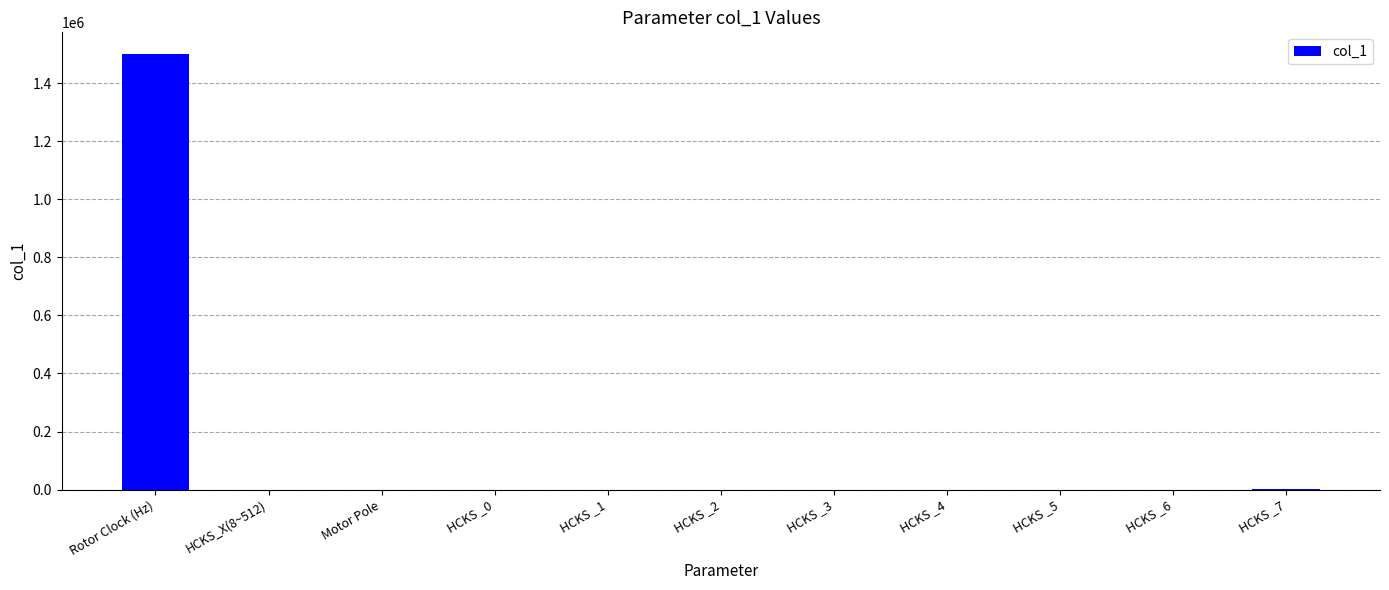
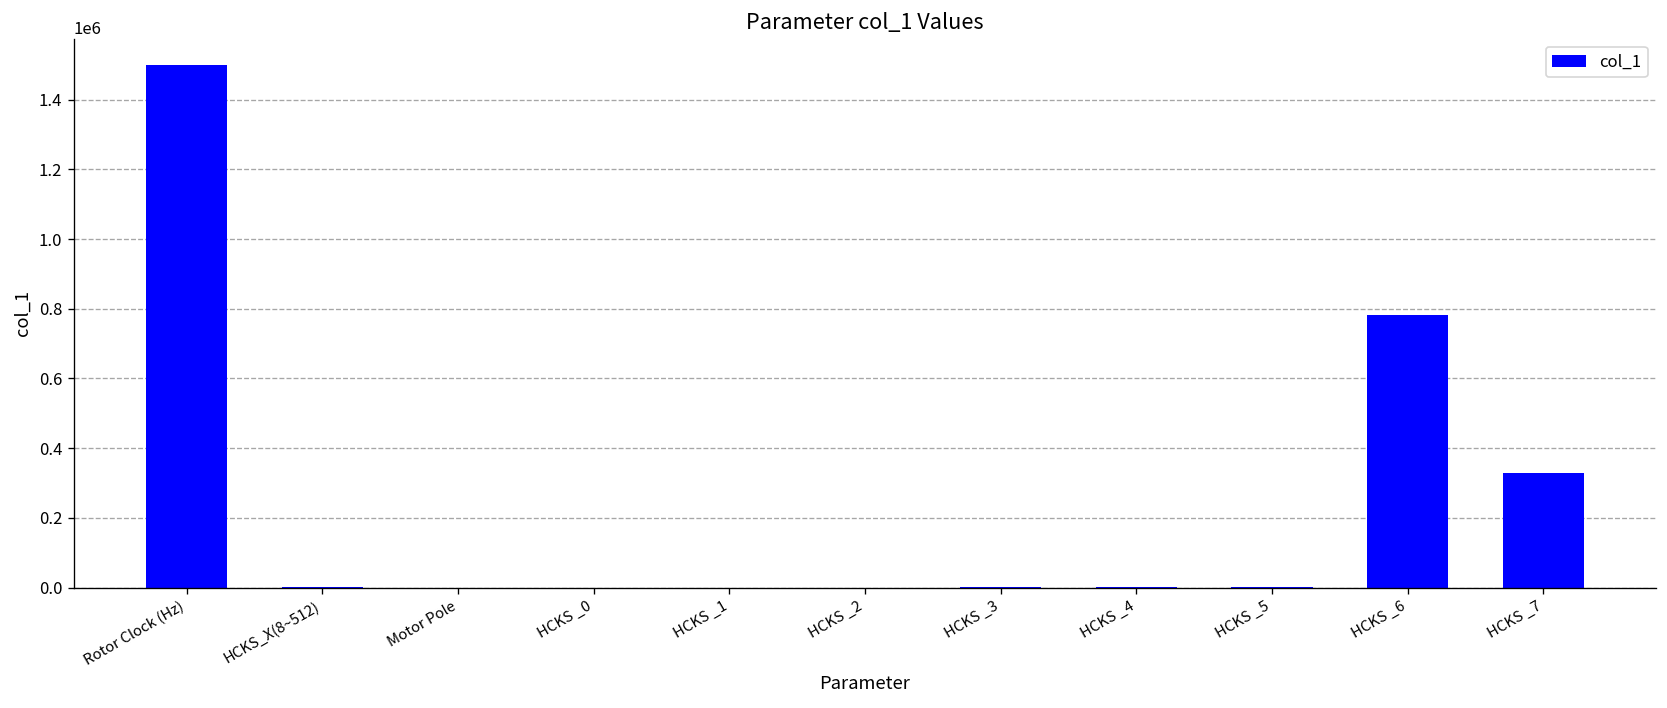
  {
    "Rotor Clock (Hz)": 1500000,
-   "HCKS _6": 0,
-   "HCKS _7": 0
+   "HCKS _6": 780000,
+   "HCKS _7": 330000
  }
